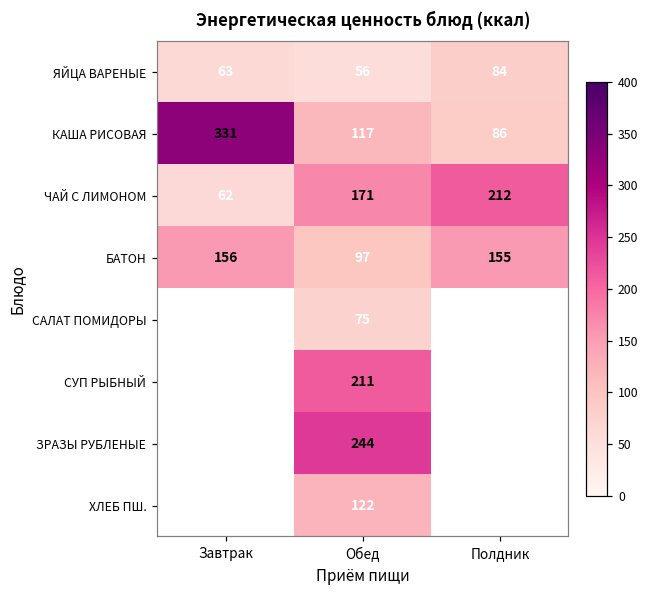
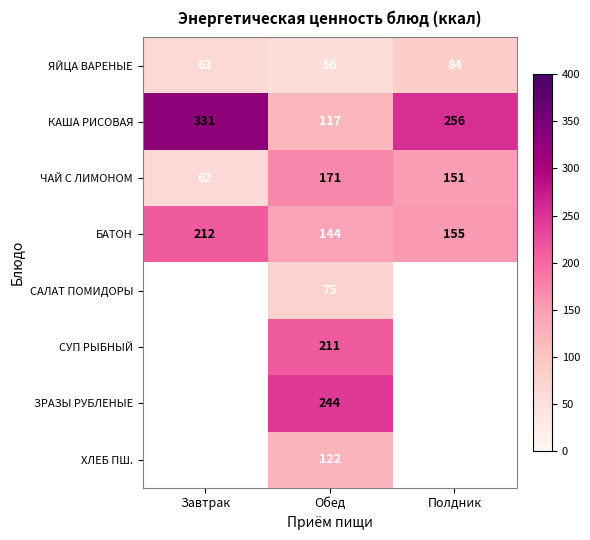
  {
    "ЯЙЦА ВАРЕНЫЕ": {
      "Полдник": 84
    },
    "КАША РИСОВАЯ": {
      "Завтрак": 331,
      "Обед": 117,
-     "Полдник": 86
+     "Полдник": 256
    },
    "ЧАЙ С ЛИМОНОМ": {
      "Обед": 171,
-     "Полдник": 212
+     "Полдник": 151
    },
    "БАТОН": {
-     "Завтрак": 156,
-     "Обед": 97,
+     "Завтрак": 212,
+     "Обед": 144,
      "Полдник": 155
    },
    "САЛАТ ПОМИДОРЫ": {
      "Обед": 75
    },
    "СУП РЫБНЫЙ": {
      "Обед": 211
    },
    "ЗРАЗЫ РУБЛЕНЫЕ": {
      "Обед": 244
    },
    "ХЛЕБ ПШ.": {
      "Обед": 122
    }
  }
